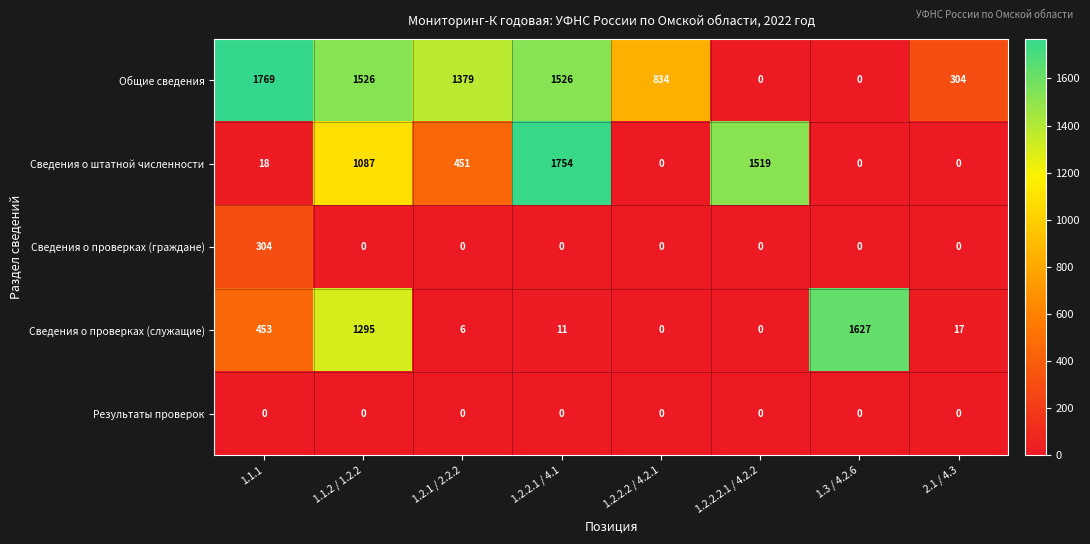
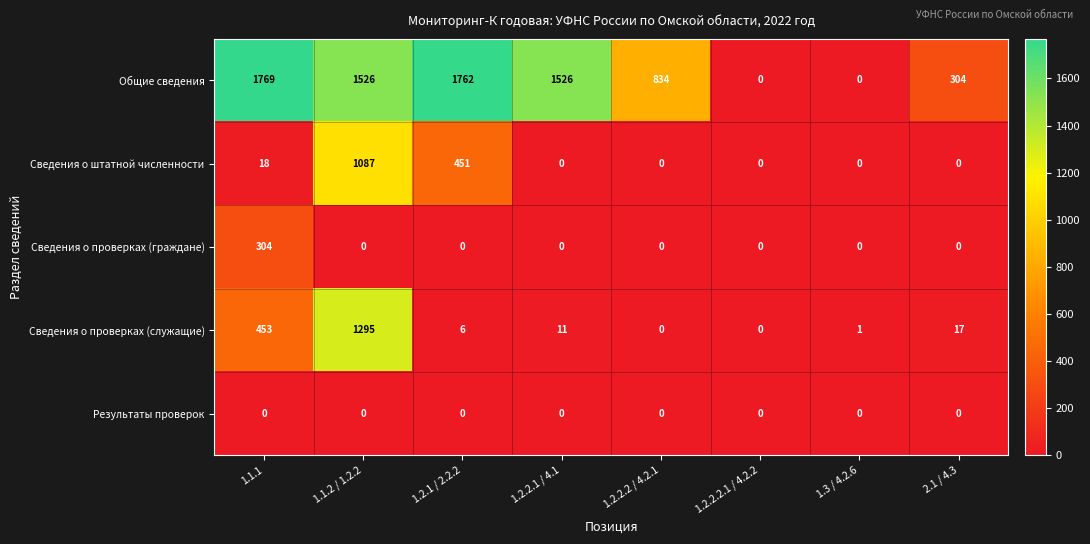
  {
    "Общие сведения": {
      "1.1.1": 1769,
      "1.1.2 / 1.2.2": 1526,
-     "1.2.1 / 2.2.2": 1379,
+     "1.2.1 / 2.2.2": 1762,
      "1.2.2.1 / 4.1": 1526,
      "1.2.2.2 / 4.2.1": 834,
      "1.2.2.2.1 / 4.2.2": 0,
      "1.3 / 4.2.6": 0,
      "2.1 / 4.3": 304
    },
    "Сведения о штатной численности": {
      "1.1.1": 18,
      "1.1.2 / 1.2.2": 1087,
      "1.2.1 / 2.2.2": 451,
-     "1.2.2.1 / 4.1": 1754,
+     "1.2.2.1 / 4.1": 0,
      "1.2.2.2 / 4.2.1": 0,
-     "1.2.2.2.1 / 4.2.2": 1519,
+     "1.2.2.2.1 / 4.2.2": 0,
      "1.3 / 4.2.6": 0,
      "2.1 / 4.3": 0
    },
    "Сведения о проверках (граждане)": {
      "1.1.1": 304,
      "1.1.2 / 1.2.2": 0,
      "1.2.1 / 2.2.2": 0,
      "1.2.2.1 / 4.1": 0,
      "1.2.2.2 / 4.2.1": 0,
      "1.2.2.2.1 / 4.2.2": 0,
      "1.3 / 4.2.6": 0,
      "2.1 / 4.3": 0
    },
    "Сведения о проверках (служащие)": {
      "1.1.1": 453,
      "1.1.2 / 1.2.2": 1295,
      "1.2.1 / 2.2.2": 6,
      "1.2.2.1 / 4.1": 11,
      "1.2.2.2 / 4.2.1": 0,
      "1.2.2.2.1 / 4.2.2": 0,
-     "1.3 / 4.2.6": 1627,
+     "1.3 / 4.2.6": 1,
      "2.1 / 4.3": 17
    },
    "Результаты проверок": {
      "1.1.1": 0,
      "1.1.2 / 1.2.2": 0,
      "1.2.1 / 2.2.2": 0,
      "1.2.2.1 / 4.1": 0,
      "1.2.2.2 / 4.2.1": 0,
      "1.2.2.2.1 / 4.2.2": 0,
      "1.3 / 4.2.6": 0,
      "2.1 / 4.3": 0
    }
  }
